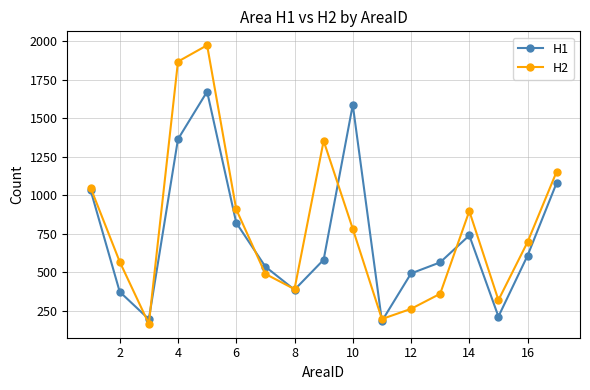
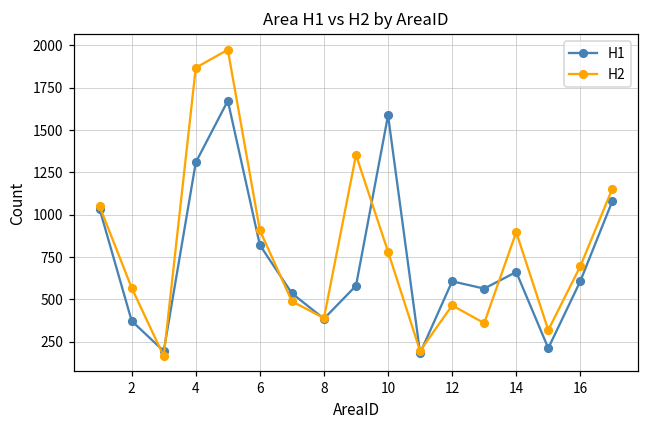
  {
    "H1": {
      "2": 370,
-     "4": 1360,
+     "4": 1310,
      "6": 820,
      "10": 1590,
-     "12": 490,
-     "14": 740,
+     "12": 610,
+     "14": 660,
      "16": 610
    },
    "H2": {
      "2": 570,
      "4": 1870,
      "6": 910,
      "10": 780,
-     "12": 260,
+     "12": 470,
      "14": 900,
      "16": 700
    }
  }
